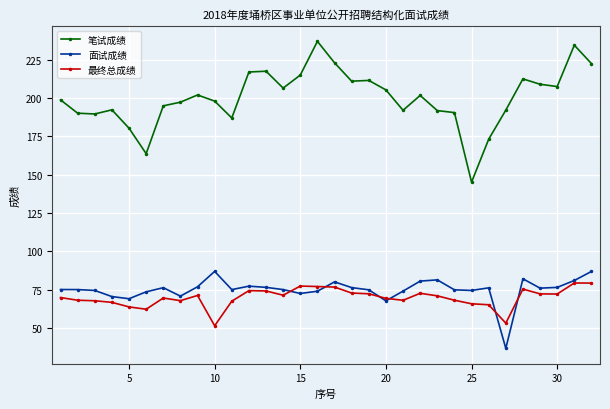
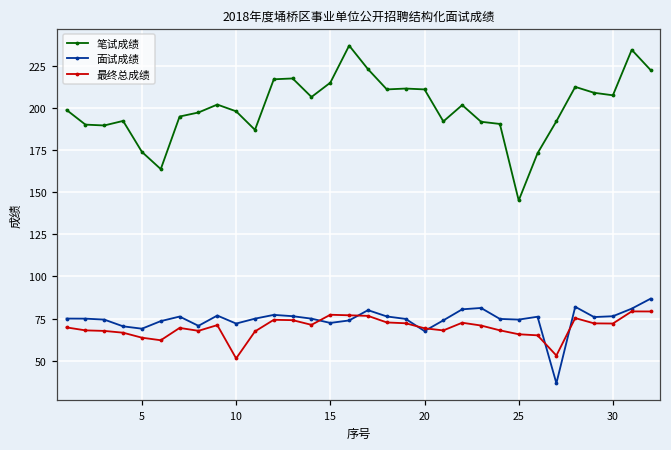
  {
    "笔试成绩": {
-     "5": 180,
+     "5": 174,
      "10": 198,
      "15": 215,
-     "20": 205,
+     "20": 211,
      "25": 145,
      "30": 208
    },
    "面试成绩": {
      "5": 69,
-     "10": 87,
+     "10": 72,
      "15": 72,
      "25": 74,
      "30": 76
    },
    "最终总成绩": {
      "5": 64,
      "10": 51,
      "15": 77,
      "25": 66,
      "30": 72
    }
  }
